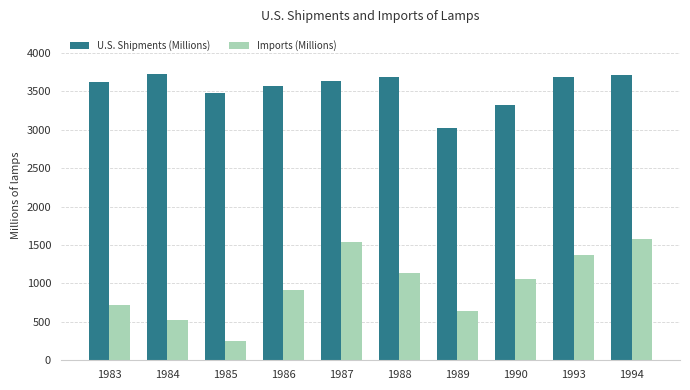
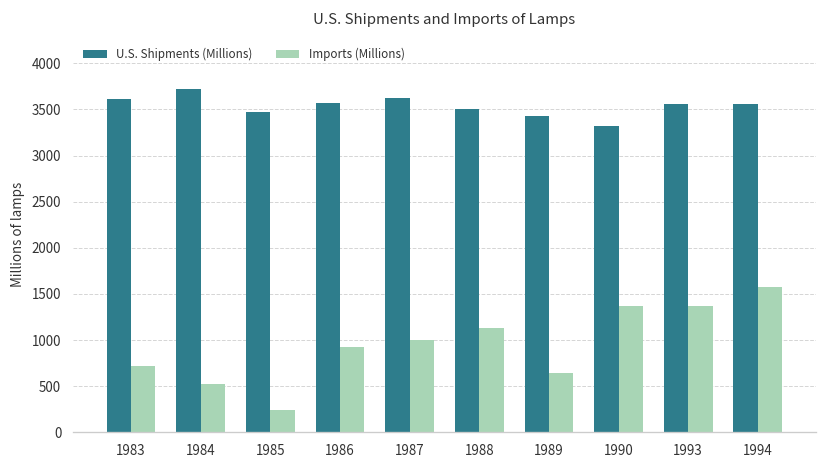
  {
    "U.S. Shipments (Millions)": {
      "1983": 3600,
      "1984": 3700,
      "1985": 3500,
      "1986": 3600,
      "1987": 3600,
-     "1988": 3700,
-     "1989": 3000,
+     "1988": 3500,
+     "1989": 3400,
      "1990": 3300,
-     "1993": 3700,
-     "1994": 3700
+     "1993": 3600,
+     "1994": 3600
    },
    "Imports (Millions)": {
      "1983": 700,
      "1984": 500,
      "1985": 200,
      "1986": 900,
-     "1987": 1500,
+     "1987": 1000,
      "1988": 1100,
      "1989": 600,
-     "1990": 1100,
+     "1990": 1400,
      "1993": 1400,
      "1994": 1600
    }
  }
